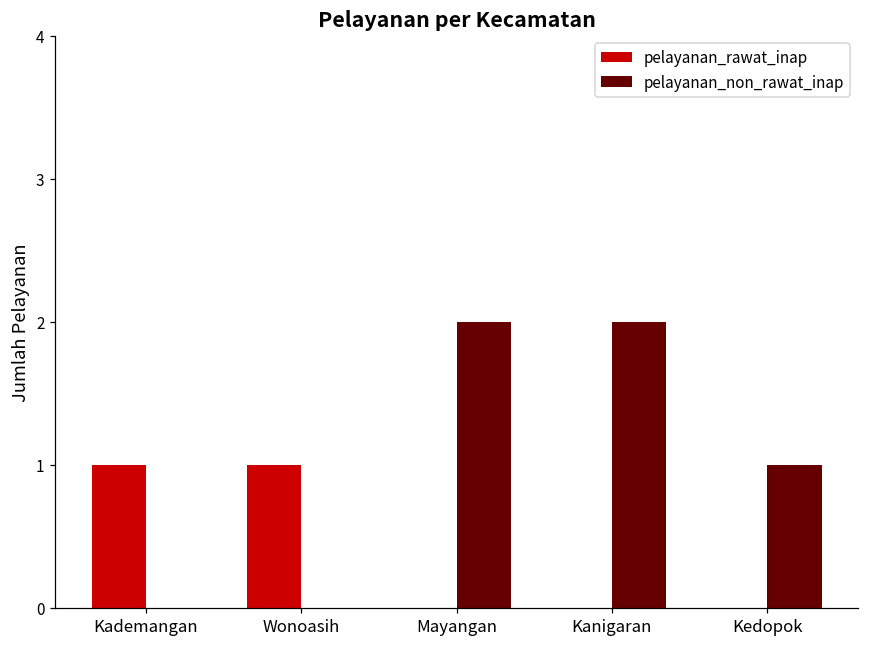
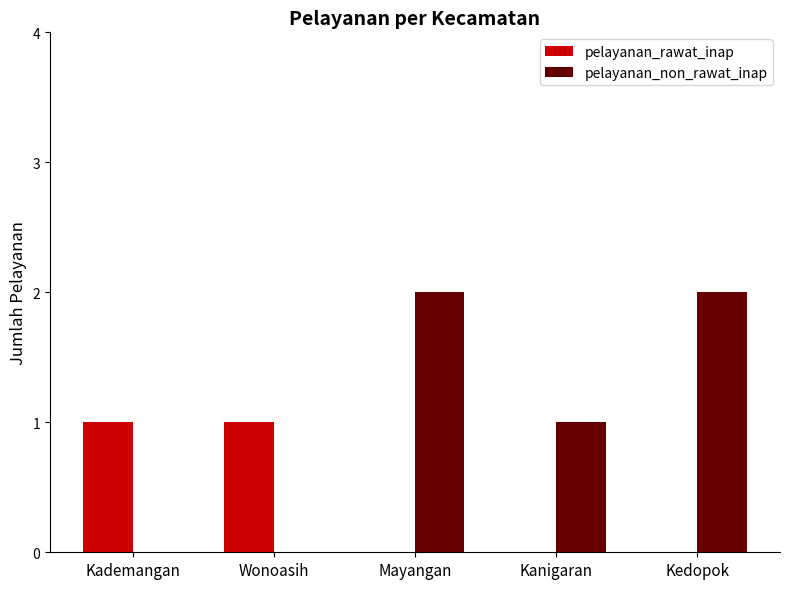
  {
    "pelayanan_rawat_inap": {
      "Kademangan": 1,
      "Wonoasih": 1,
      "Mayangan": 0,
      "Kanigaran": 0,
      "Kedopok": 0
    },
    "pelayanan_non_rawat_inap": {
      "Kademangan": 0,
      "Wonoasih": 0,
      "Mayangan": 2,
-     "Kanigaran": 2,
-     "Kedopok": 1
+     "Kanigaran": 1,
+     "Kedopok": 2
    }
  }
